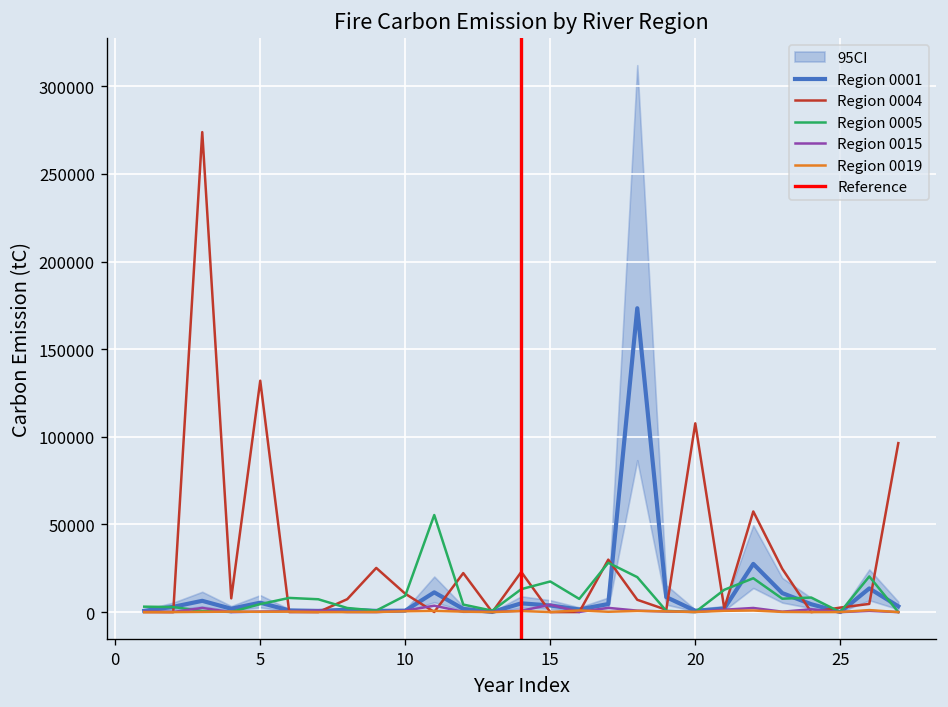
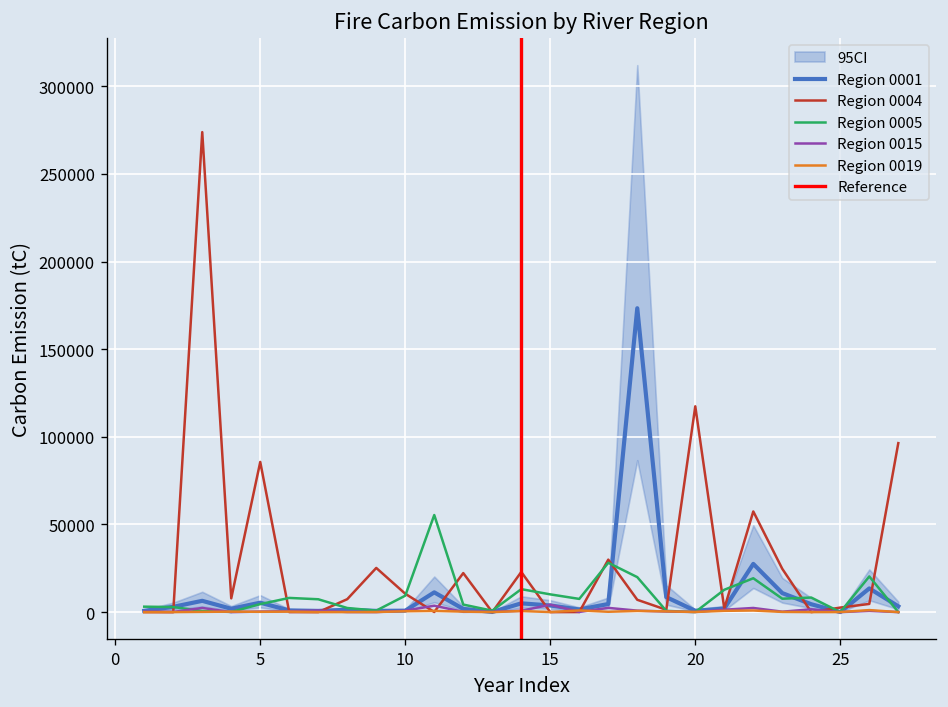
  {
    "Region 0004": {
-     "5": 132000,
-     "20": 108000,
+     "5": 86000,
+     "20": 117000,
      "25": 3000
    },
    "Region 0005": {
-     "15": 17000
+     "15": 10000
    }
  }
